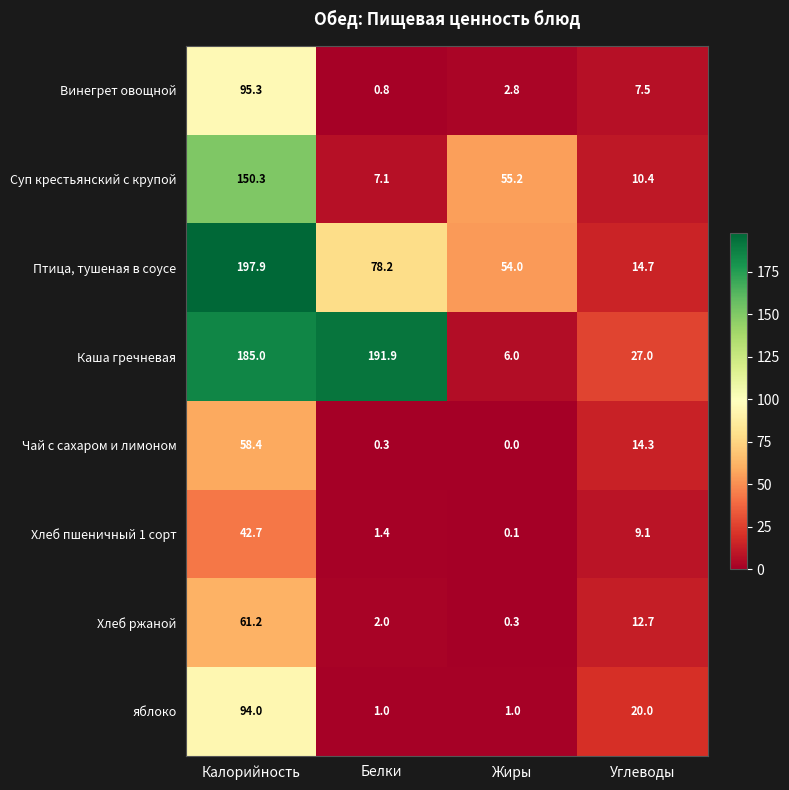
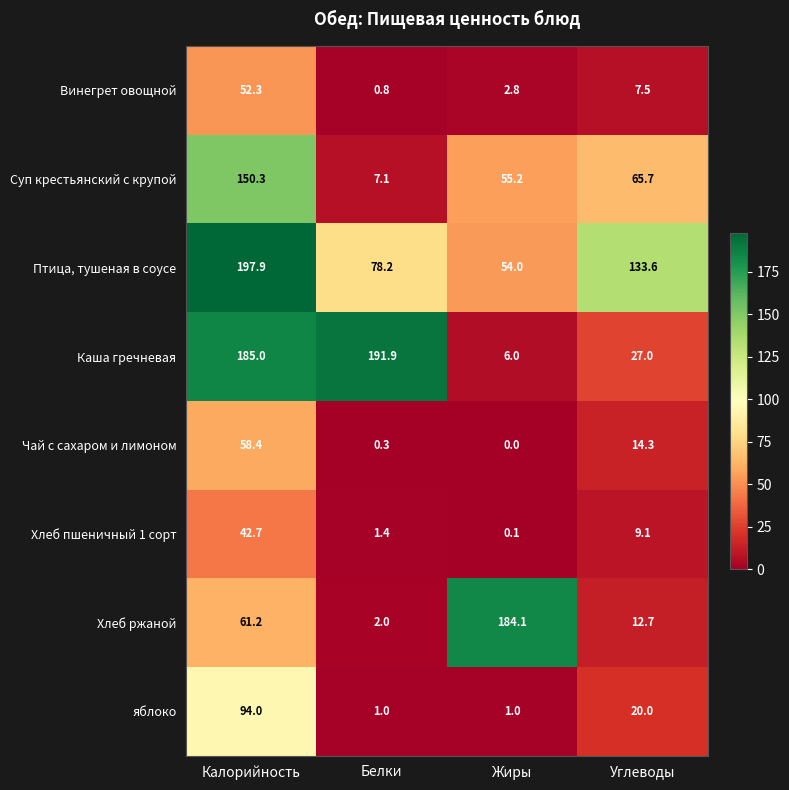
  {
    "Винегрет овощной": {
-     "Калорийность": 95.3,
+     "Калорийность": 52.3,
      "Белки": 0.8,
      "Жиры": 2.8,
      "Углеводы": 7.5
    },
    "Суп крестьянский с крупой": {
      "Калорийность": 150.3,
      "Белки": 7.1,
      "Жиры": 55.2,
-     "Углеводы": 10.4
+     "Углеводы": 65.7
    },
    "Птица, тушеная в соусе": {
      "Калорийность": 197.9,
      "Белки": 78.2,
      "Жиры": 54.0,
-     "Углеводы": 14.7
+     "Углеводы": 133.6
    },
    "Каша гречневая": {
      "Калорийность": 185.0,
      "Белки": 191.9,
      "Жиры": 6.0,
      "Углеводы": 27.0
    },
    "Чай с сахаром и лимоном": {
      "Калорийность": 58.4,
      "Белки": 0.3,
      "Жиры": 0.0,
      "Углеводы": 14.3
    },
    "Хлеб пшеничный 1 сорт": {
      "Калорийность": 42.7,
      "Белки": 1.4,
      "Жиры": 0.1,
      "Углеводы": 9.1
    },
    "Хлеб ржаной": {
      "Калорийность": 61.2,
      "Белки": 2.0,
-     "Жиры": 0.3,
+     "Жиры": 184.1,
      "Углеводы": 12.7
    },
    "яблоко": {
      "Калорийность": 94.0,
      "Белки": 1.0,
      "Жиры": 1.0,
      "Углеводы": 20.0
    }
  }
